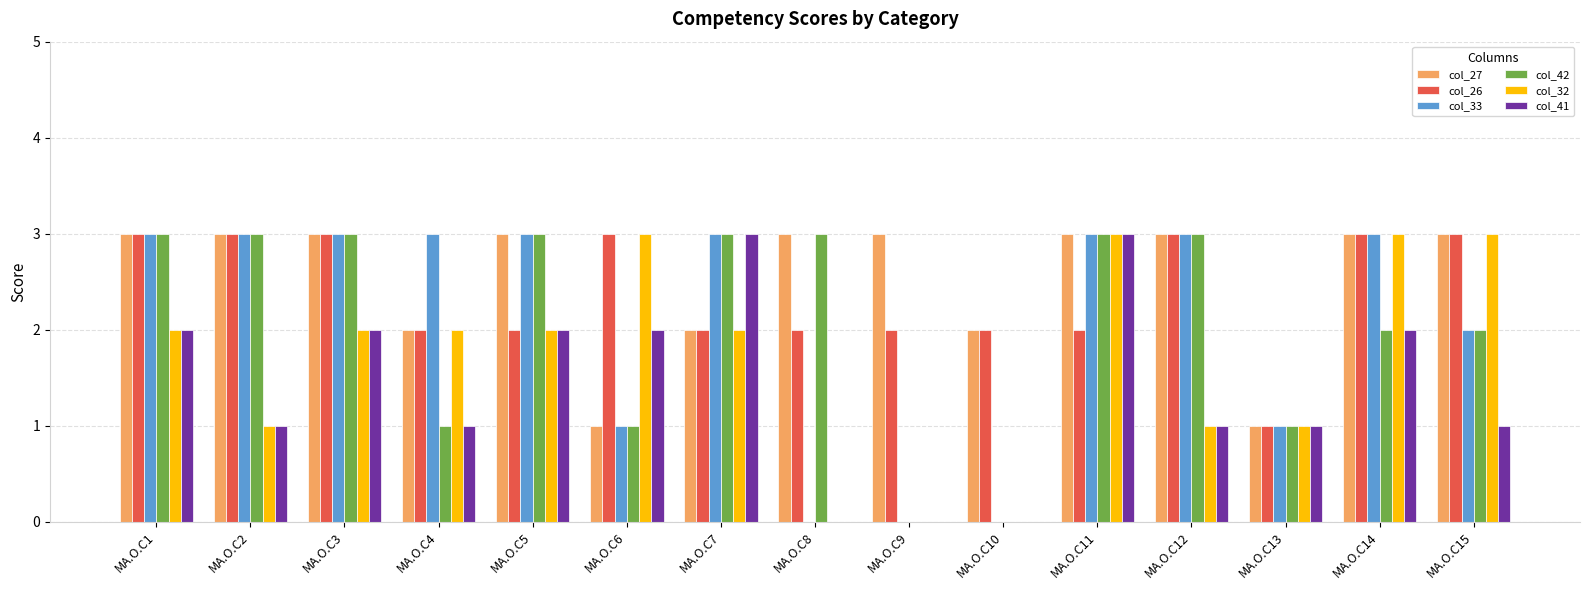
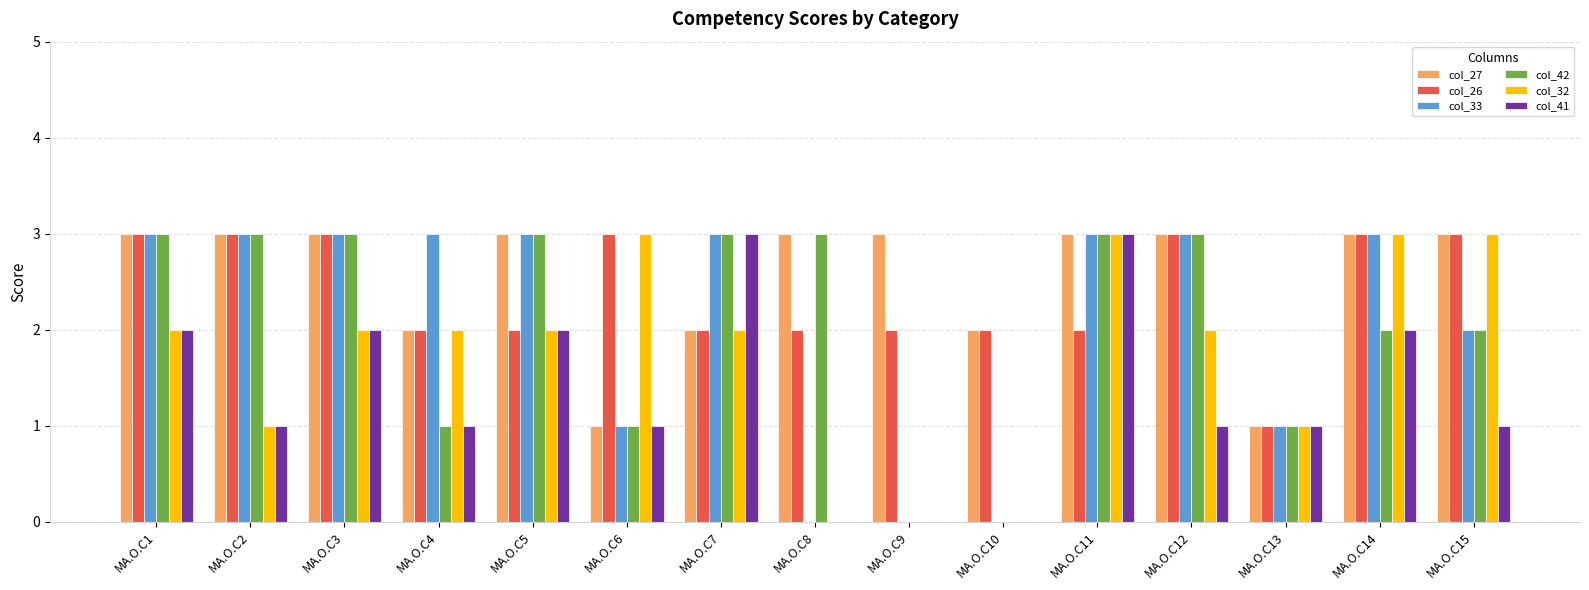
  {
    "col_27": {
      "MA.O.C1": 3,
      "MA.O.C2": 3,
      "MA.O.C3": 3,
      "MA.O.C4": 2,
      "MA.O.C5": 3,
      "MA.O.C6": 1,
      "MA.O.C7": 2,
      "MA.O.C8": 3,
      "MA.O.C9": 3,
      "MA.O.C10": 2,
      "MA.O.C11": 3,
      "MA.O.C12": 3,
      "MA.O.C13": 1,
      "MA.O.C14": 3,
      "MA.O.C15": 3
    },
    "col_26": {
      "MA.O.C1": 3,
      "MA.O.C2": 3,
      "MA.O.C3": 3,
      "MA.O.C4": 2,
      "MA.O.C5": 2,
      "MA.O.C6": 3,
      "MA.O.C7": 2,
      "MA.O.C8": 2,
      "MA.O.C9": 2,
      "MA.O.C10": 2,
      "MA.O.C11": 2,
      "MA.O.C12": 3,
      "MA.O.C13": 1,
      "MA.O.C14": 3,
      "MA.O.C15": 3
    },
    "col_33": {
      "MA.O.C1": 3,
      "MA.O.C2": 3,
      "MA.O.C3": 3,
      "MA.O.C4": 3,
      "MA.O.C5": 3,
      "MA.O.C6": 1,
      "MA.O.C7": 3,
      "MA.O.C8": 0,
      "MA.O.C9": 0,
      "MA.O.C10": 0,
      "MA.O.C11": 3,
      "MA.O.C12": 3,
      "MA.O.C13": 1,
      "MA.O.C14": 3,
      "MA.O.C15": 2
    },
    "col_42": {
      "MA.O.C1": 3,
      "MA.O.C2": 3,
      "MA.O.C3": 3,
      "MA.O.C4": 1,
      "MA.O.C5": 3,
      "MA.O.C6": 1,
      "MA.O.C7": 3,
      "MA.O.C8": 3,
      "MA.O.C9": 0,
      "MA.O.C10": 0,
      "MA.O.C11": 3,
      "MA.O.C12": 3,
      "MA.O.C13": 1,
      "MA.O.C14": 2,
      "MA.O.C15": 2
    },
    "col_32": {
      "MA.O.C1": 2,
      "MA.O.C2": 1,
      "MA.O.C3": 2,
      "MA.O.C4": 2,
      "MA.O.C5": 2,
      "MA.O.C6": 3,
      "MA.O.C7": 2,
      "MA.O.C8": 0,
      "MA.O.C9": 0,
      "MA.O.C10": 0,
      "MA.O.C11": 3,
-     "MA.O.C12": 1,
+     "MA.O.C12": 2,
      "MA.O.C13": 1,
      "MA.O.C14": 3,
      "MA.O.C15": 3
    },
    "col_41": {
      "MA.O.C1": 2,
      "MA.O.C2": 1,
      "MA.O.C3": 2,
      "MA.O.C4": 1,
      "MA.O.C5": 2,
-     "MA.O.C6": 2,
+     "MA.O.C6": 1,
      "MA.O.C7": 3,
      "MA.O.C8": 0,
      "MA.O.C9": 0,
      "MA.O.C10": 0,
      "MA.O.C11": 3,
      "MA.O.C12": 1,
      "MA.O.C13": 1,
      "MA.O.C14": 2,
      "MA.O.C15": 1
    }
  }
